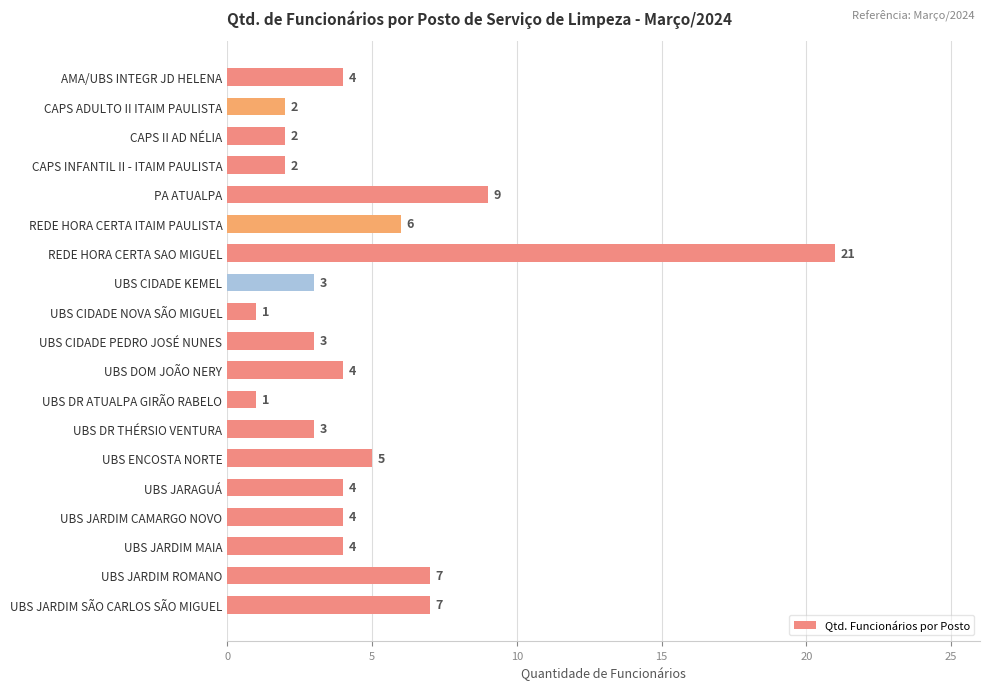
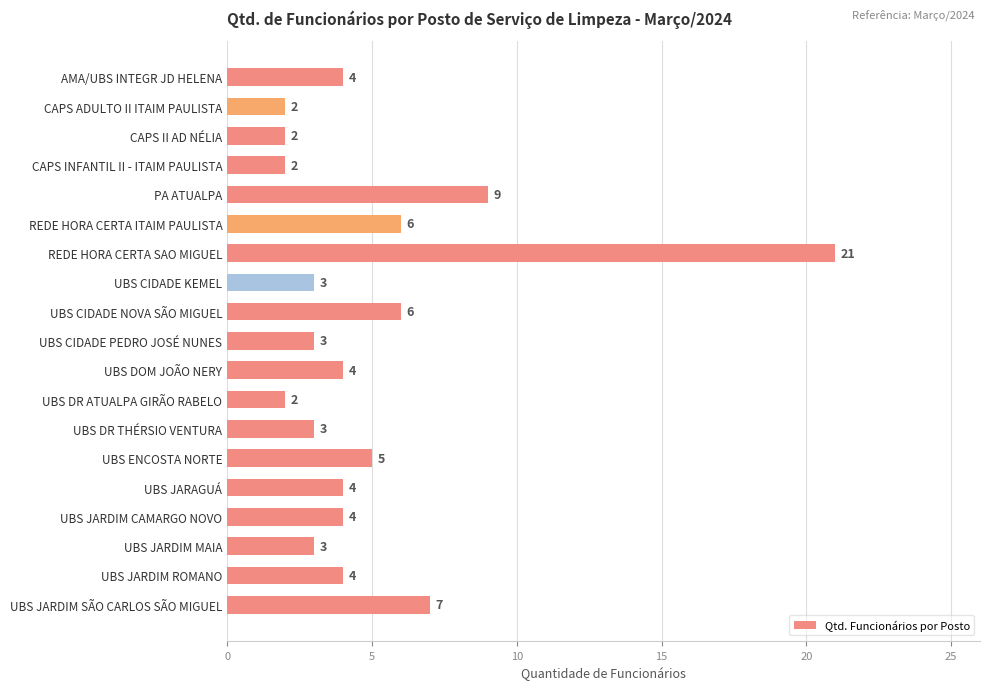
  {
    "AMA/UBS INTEGR JD HELENA": 4,
    "CAPS ADULTO II ITAIM PAULISTA": 2,
    "CAPS II AD NÉLIA": 2,
    "CAPS INFANTIL II - ITAIM PAULISTA": 2,
    "PA ATUALPA": 9,
    "REDE HORA CERTA ITAIM PAULISTA": 6,
    "REDE HORA CERTA SAO MIGUEL": 21,
    "UBS CIDADE KEMEL": 3,
-   "UBS CIDADE NOVA SÃO MIGUEL": 1,
+   "UBS CIDADE NOVA SÃO MIGUEL": 6,
    "UBS CIDADE PEDRO JOSÉ NUNES": 3,
    "UBS DOM JOÃO NERY": 4,
-   "UBS DR ATUALPA GIRÃO RABELO": 1,
+   "UBS DR ATUALPA GIRÃO RABELO": 2,
    "UBS DR THÉRSIO VENTURA": 3,
    "UBS ENCOSTA NORTE": 5,
    "UBS JARAGUÁ": 4,
    "UBS JARDIM CAMARGO NOVO": 4,
-   "UBS JARDIM MAIA": 4,
-   "UBS JARDIM ROMANO": 7,
+   "UBS JARDIM MAIA": 3,
+   "UBS JARDIM ROMANO": 4,
    "UBS JARDIM SÃO CARLOS SÃO MIGUEL": 7
  }
